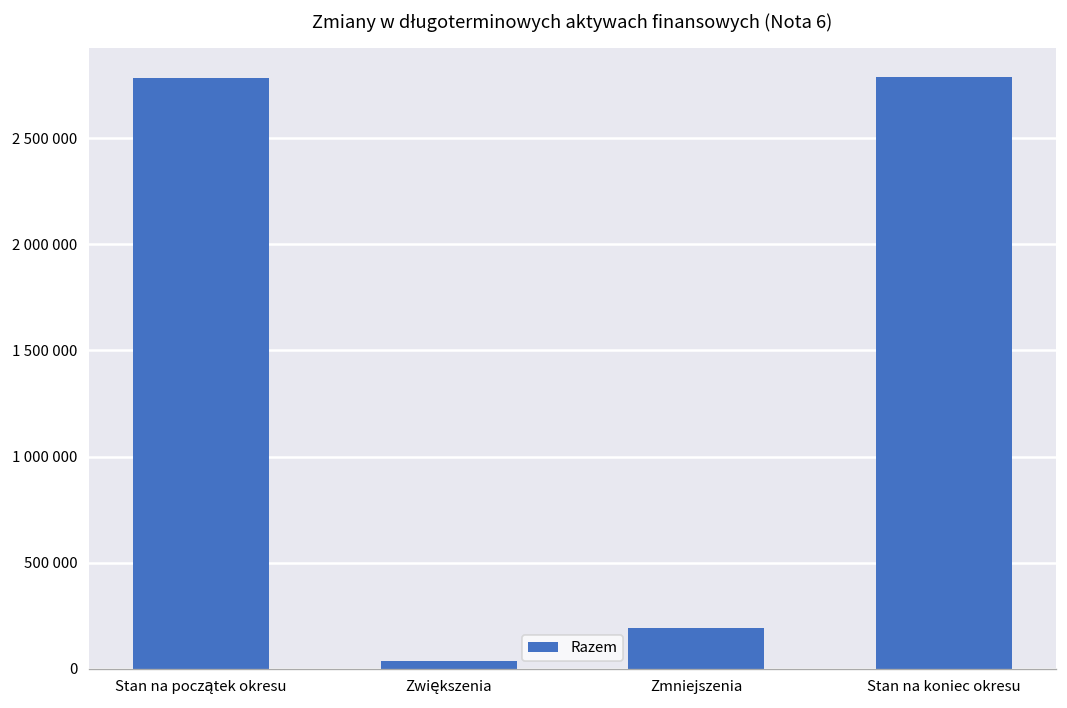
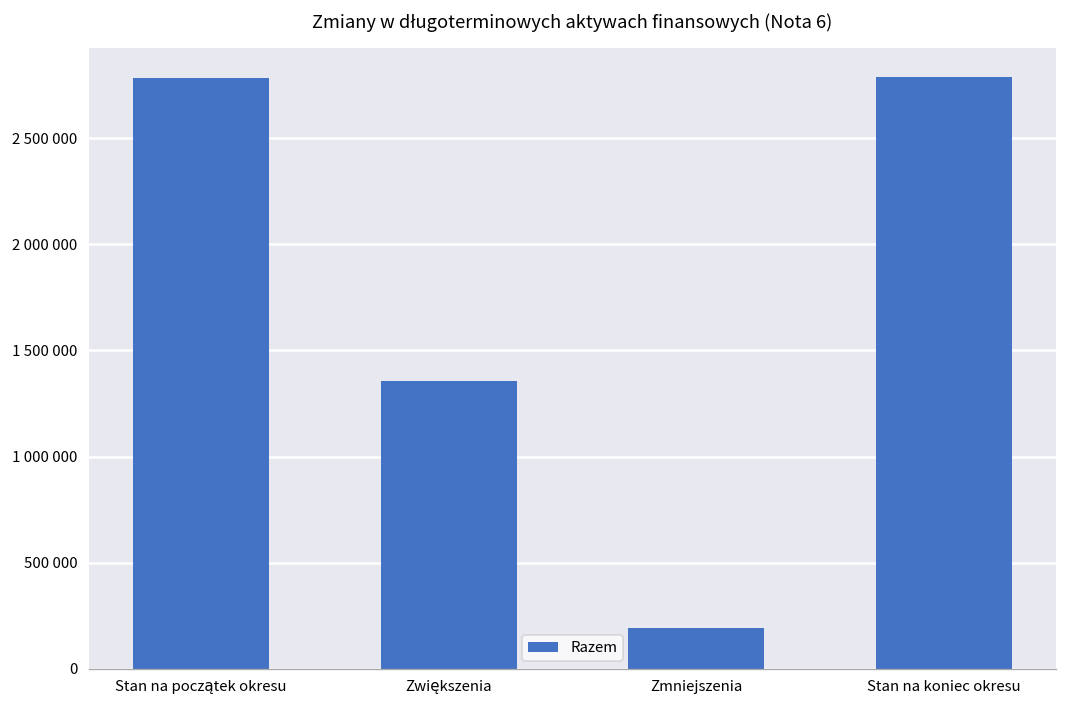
  {
    "Stan na początek okresu": 2780000,
-   "Zwiększenia": 40000,
+   "Zwiększenia": 1360000,
    "Zmniejszenia": 190000,
    "Stan na koniec okresu": 2790000
  }
